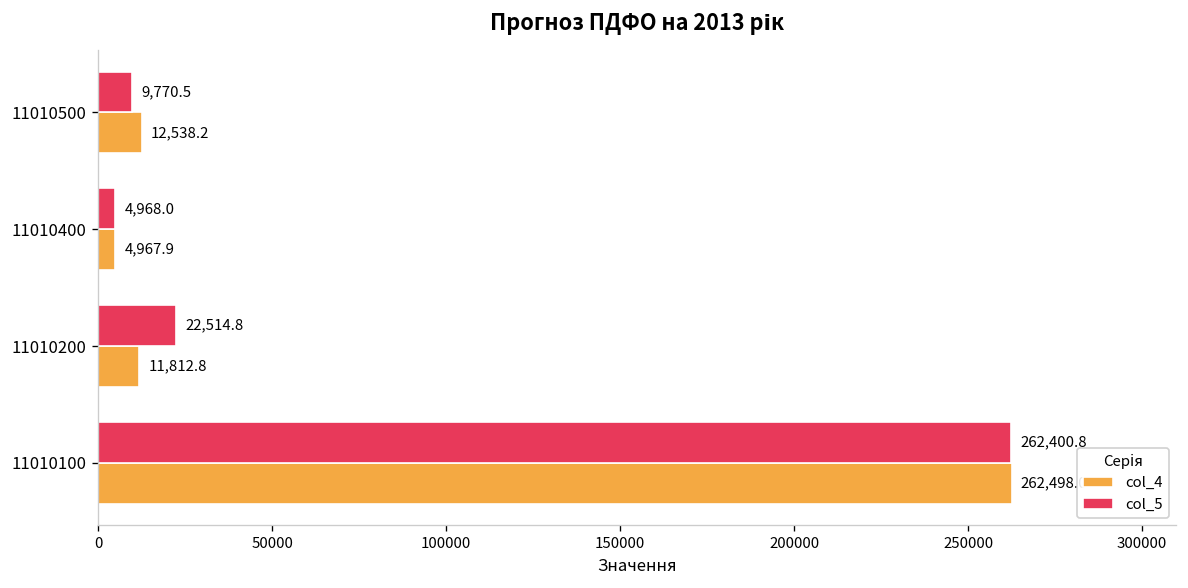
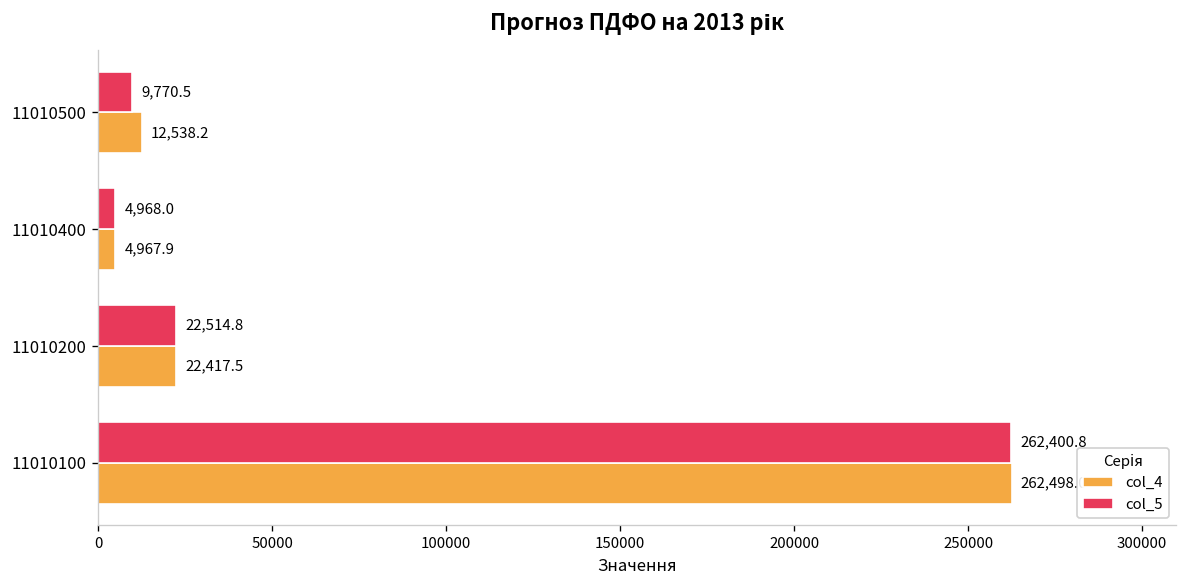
  {
    "col_4": {
      "11010500": "12,538.2",
      "11010400": "4,967.9",
-     "11010200": "11,812.8"
+     "11010200": "22,417.5"
    },
    "col_5": {
      "11010500": "9,770.5",
      "11010400": "4,968.0",
      "11010200": "22,514.8"
    }
  }
